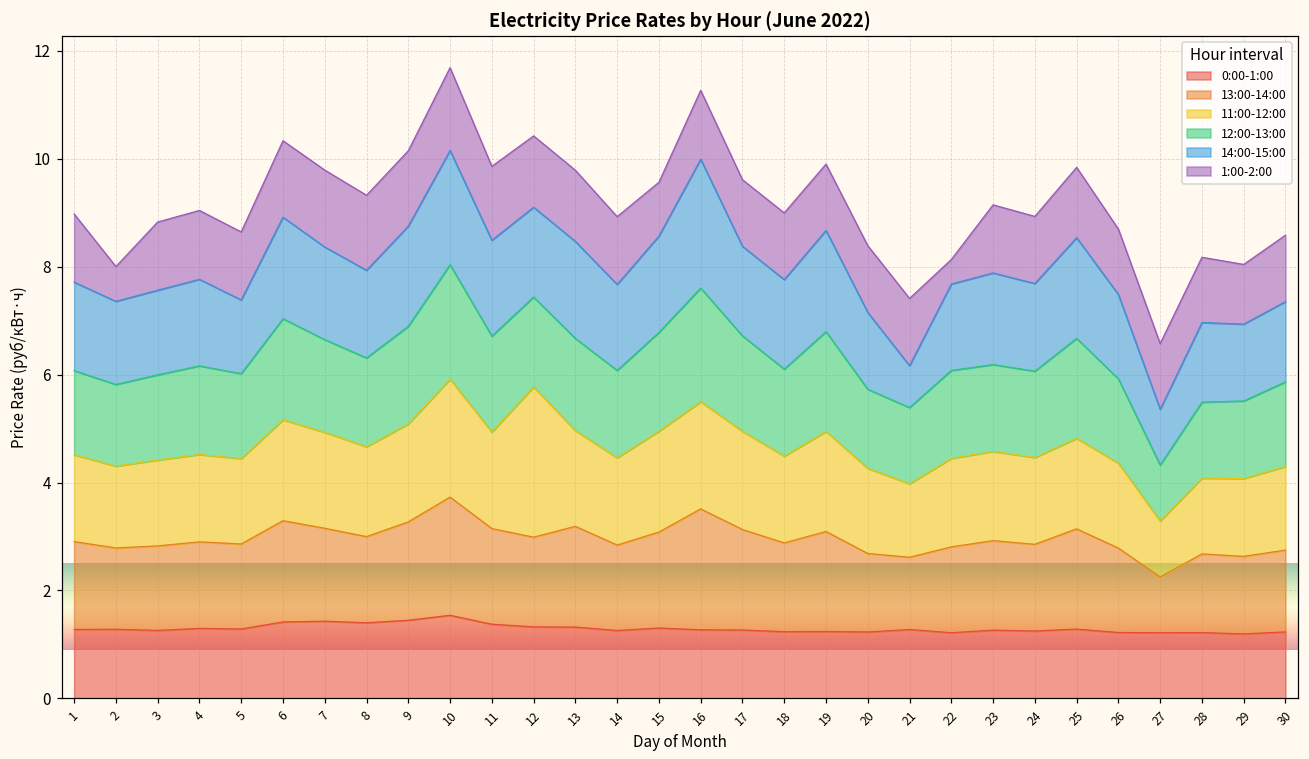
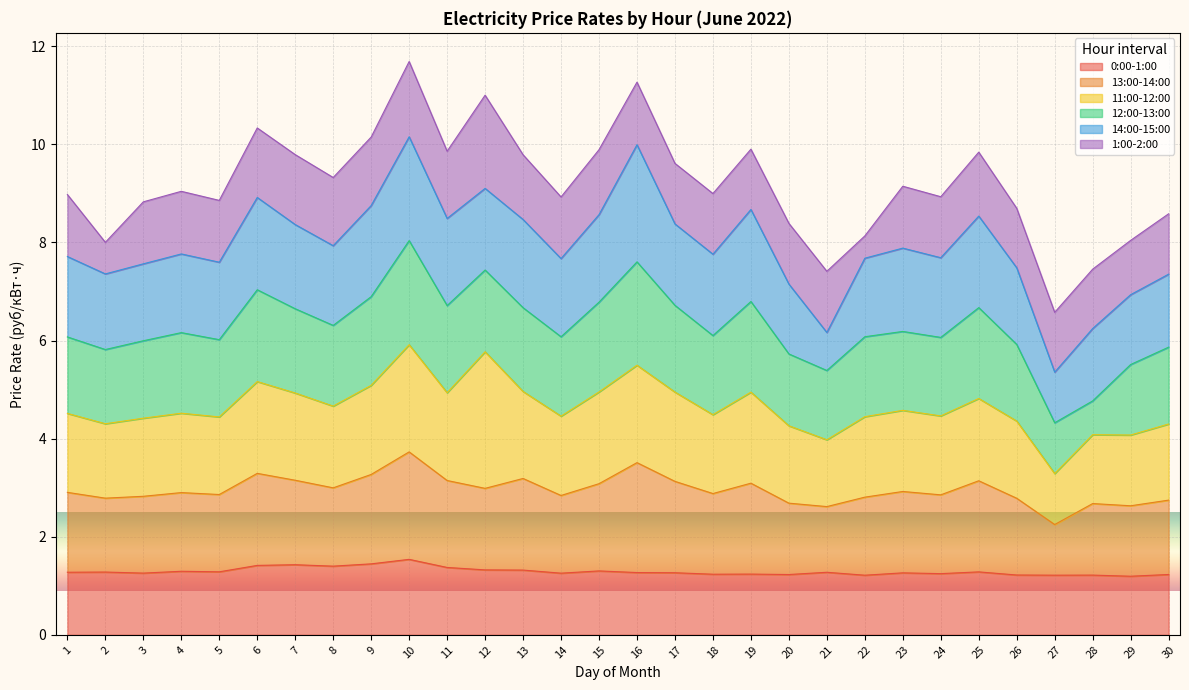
  {
    "11:00-12:00": {
      "1": 1.6,
      "2": 1.5,
      "3": 1.6,
      "4": 1.6,
      "5": 1.6,
      "6": 1.9,
      "7": 1.8,
      "8": 1.7,
      "9": 1.8,
      "10": 2.2,
      "11": 1.8,
      "12": 2.8,
      "13": 1.8,
      "14": 1.6,
      "15": 1.9,
      "16": 2.0,
      "17": 1.8,
      "18": 1.6,
      "19": 1.9,
      "20": 1.6,
      "21": 1.4,
      "22": 1.6,
      "23": 1.7,
      "24": 1.6,
      "25": 1.7,
      "26": 1.6,
      "27": 1.0,
      "28": 1.4,
      "29": 1.4,
      "30": 1.6
    },
    "12:00-13:00": {
      "1": 1.6,
      "2": 1.5,
      "3": 1.6,
      "4": 1.6,
      "5": 1.6,
      "6": 1.9,
      "7": 1.7,
      "8": 1.6,
      "9": 1.8,
      "10": 2.1,
      "11": 1.8,
      "12": 1.7,
      "13": 1.7,
      "14": 1.6,
      "15": 1.8,
      "16": 2.1,
      "17": 1.8,
      "18": 1.6,
      "19": 1.8,
      "20": 1.5,
      "21": 1.4,
      "22": 1.6,
      "23": 1.6,
      "24": 1.6,
      "25": 1.9,
      "26": 1.6,
      "27": 1.0,
-     "28": 1.4,
+     "28": 0.7,
      "29": 1.4,
      "30": 1.6
    },
    "14:00-15:00": {
      "1": 1.6,
      "2": 1.5,
      "3": 1.6,
      "4": 1.6,
-     "5": 1.4,
+     "5": 1.6,
      "6": 1.9,
      "7": 1.7,
      "8": 1.6,
      "9": 1.9,
      "10": 2.1,
      "11": 1.8,
      "12": 1.7,
      "13": 1.8,
      "14": 1.6,
      "15": 1.8,
      "16": 2.4,
      "17": 1.7,
      "18": 1.7,
      "19": 1.9,
      "20": 1.4,
      "21": 0.8,
      "22": 1.6,
      "23": 1.7,
      "24": 1.6,
      "25": 1.9,
      "26": 1.6,
      "27": 1.0,
      "28": 1.5,
      "29": 1.4,
      "30": 1.5
    },
    "1:00-2:00": {
      "1": 1.3,
      "2": 0.6,
      "3": 1.3,
      "4": 1.3,
      "5": 1.3,
      "6": 1.4,
      "7": 1.4,
      "8": 1.4,
      "9": 1.4,
      "10": 1.5,
      "11": 1.4,
-     "12": 1.3,
+     "12": 1.9,
      "13": 1.3,
      "14": 1.3,
-     "15": 1.0,
+     "15": 1.3,
      "16": 1.3,
      "17": 1.2,
      "18": 1.2,
      "19": 1.2,
      "20": 1.2,
      "21": 1.2,
      "22": 0.5,
      "23": 1.3,
      "24": 1.2,
      "25": 1.3,
      "26": 1.2,
      "27": 1.2,
      "28": 1.2,
      "29": 1.1,
      "30": 1.2
    }
  }
